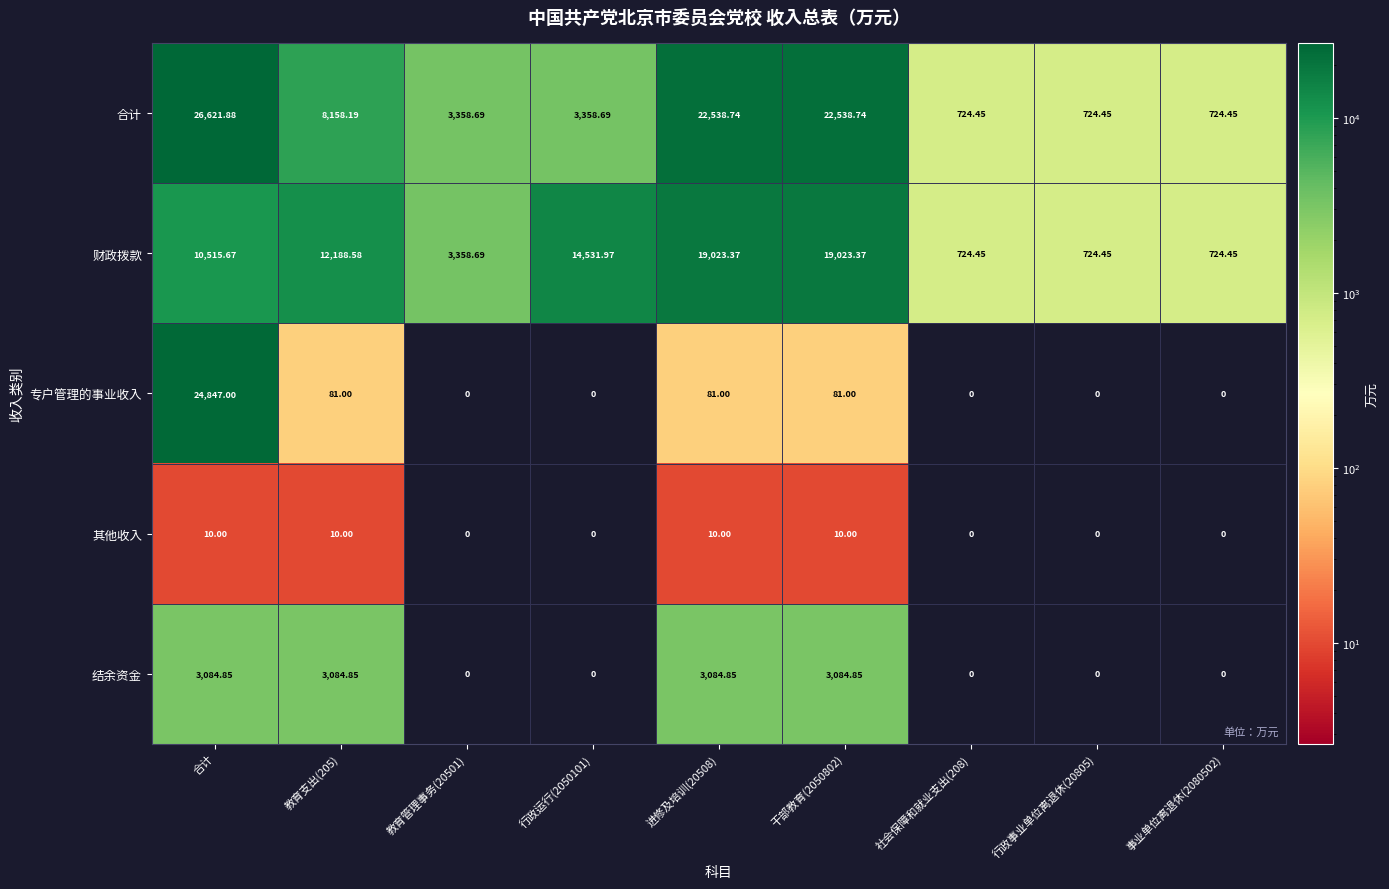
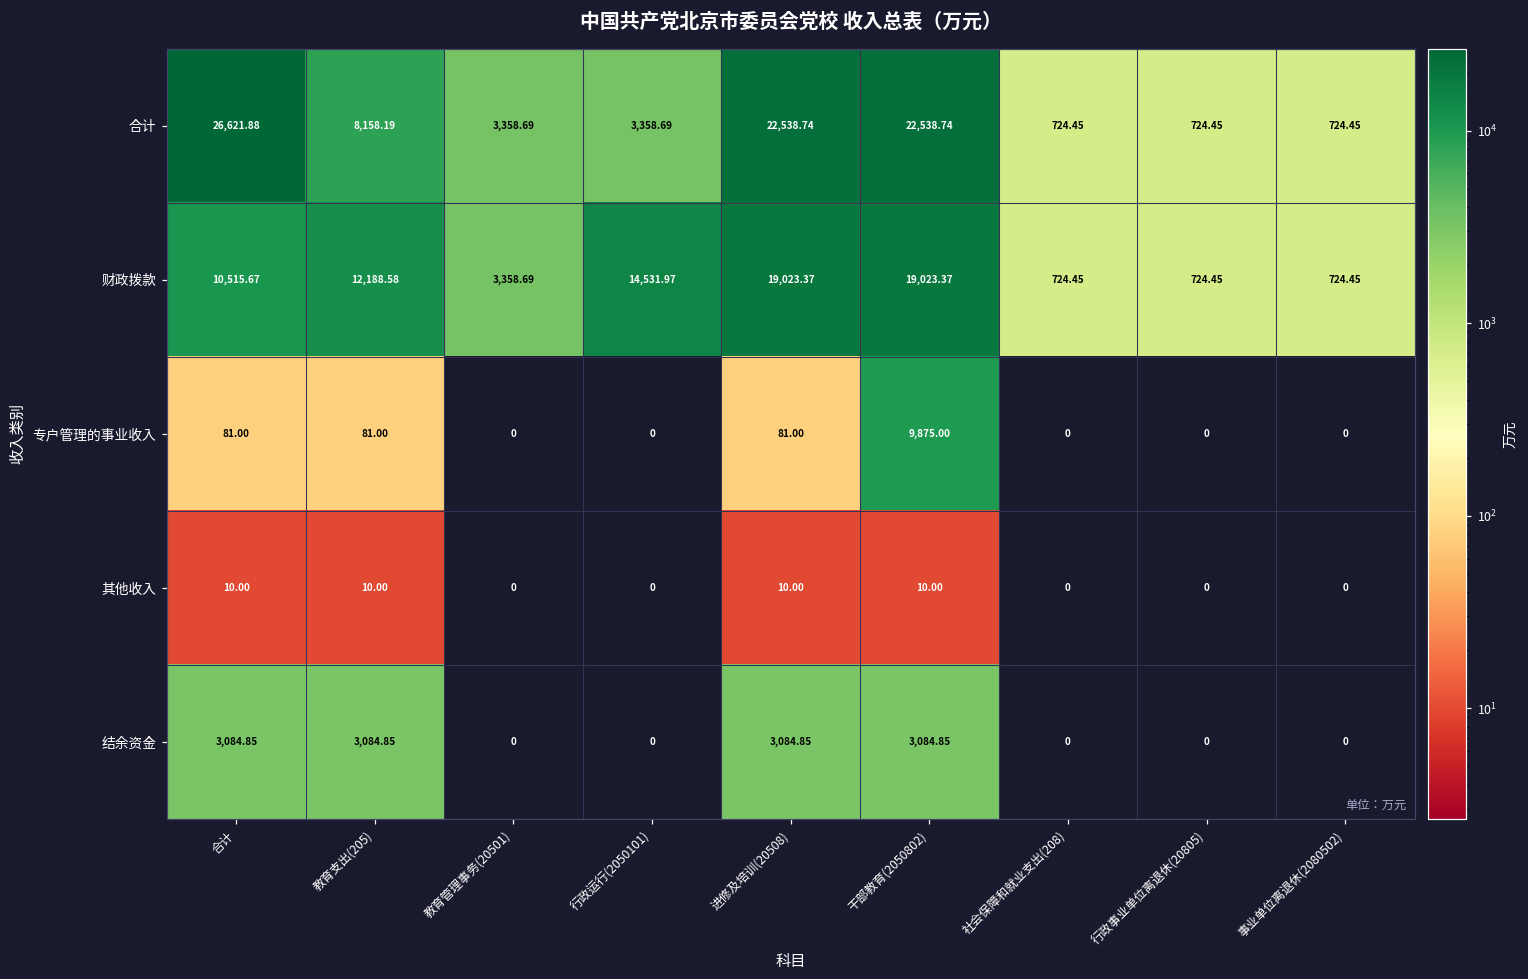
  {
    "合计": {
      "合计": "26,621.88",
      "教育支出(205)": "8,158.19",
      "教育管理事务(20501)": "3,358.69",
      "行政运行(2050101)": "3,358.69",
      "进修及培训(20508)": "22,538.74",
      "干部教育(2050802)": "22,538.74",
      "社会保障和就业支出(208)": "724.45",
      "行政事业单位离退休(20805)": "724.45",
      "事业单位离退休(2080502)": "724.45"
    },
    "财政拨款": {
      "合计": "10,515.67",
      "教育支出(205)": "12,188.58",
      "教育管理事务(20501)": "3,358.69",
      "行政运行(2050101)": "14,531.97",
      "进修及培训(20508)": "19,023.37",
      "干部教育(2050802)": "19,023.37",
      "社会保障和就业支出(208)": "724.45",
      "行政事业单位离退休(20805)": "724.45",
      "事业单位离退休(2080502)": "724.45"
    },
    "专户管理的事业收入": {
-     "合计": "24,847.00",
+     "合计": "81.00",
      "教育支出(205)": "81.00",
      "教育管理事务(20501)": "0",
      "行政运行(2050101)": "0",
      "进修及培训(20508)": "81.00",
-     "干部教育(2050802)": "81.00",
+     "干部教育(2050802)": "9,875.00",
      "社会保障和就业支出(208)": "0",
      "行政事业单位离退休(20805)": "0",
      "事业单位离退休(2080502)": "0"
    },
    "其他收入": {
      "合计": "10.00",
      "教育支出(205)": "10.00",
      "教育管理事务(20501)": "0",
      "行政运行(2050101)": "0",
      "进修及培训(20508)": "10.00",
      "干部教育(2050802)": "10.00",
      "社会保障和就业支出(208)": "0",
      "行政事业单位离退休(20805)": "0",
      "事业单位离退休(2080502)": "0"
    },
    "结余资金": {
      "合计": "3,084.85",
      "教育支出(205)": "3,084.85",
      "教育管理事务(20501)": "0",
      "行政运行(2050101)": "0",
      "进修及培训(20508)": "3,084.85",
      "干部教育(2050802)": "3,084.85",
      "社会保障和就业支出(208)": "0",
      "行政事业单位离退休(20805)": "0"
    }
  }
